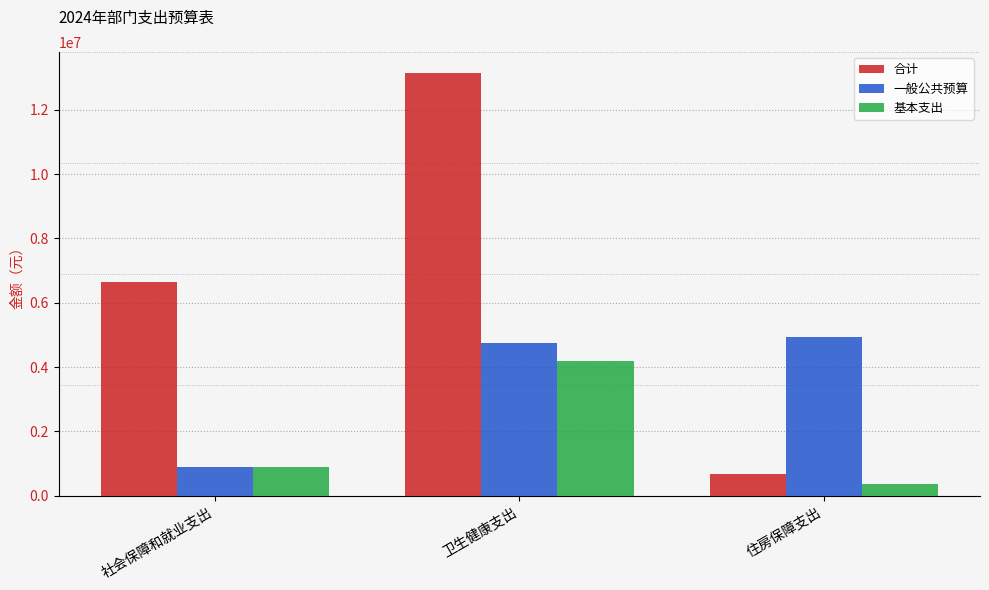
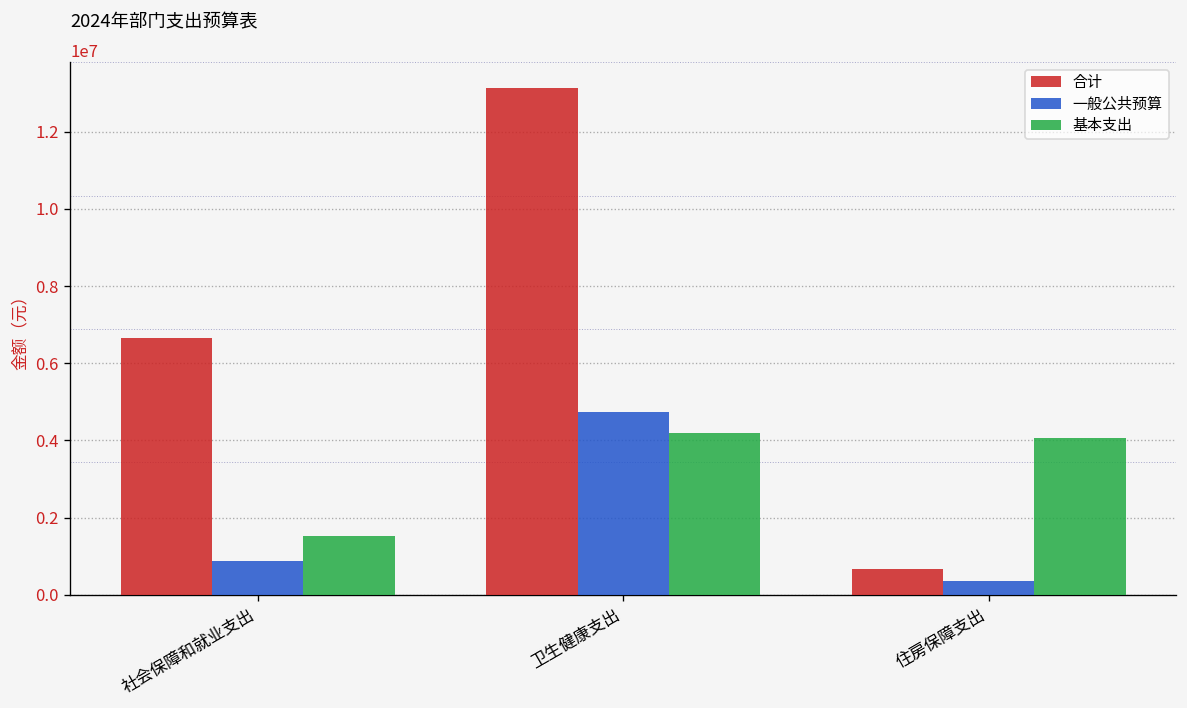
  {
    "合计": {
      "社会保障和就业支出": 6700000,
      "卫生健康支出": 13100000,
      "住房保障支出": 700000
    },
    "一般公共预算": {
      "社会保障和就业支出": 900000,
      "卫生健康支出": 4700000,
-     "住房保障支出": 4900000
+     "住房保障支出": 400000
    },
    "基本支出": {
-     "社会保障和就业支出": 900000,
+     "社会保障和就业支出": 1500000,
      "卫生健康支出": 4200000,
-     "住房保障支出": 400000
+     "住房保障支出": 4100000
    }
  }
